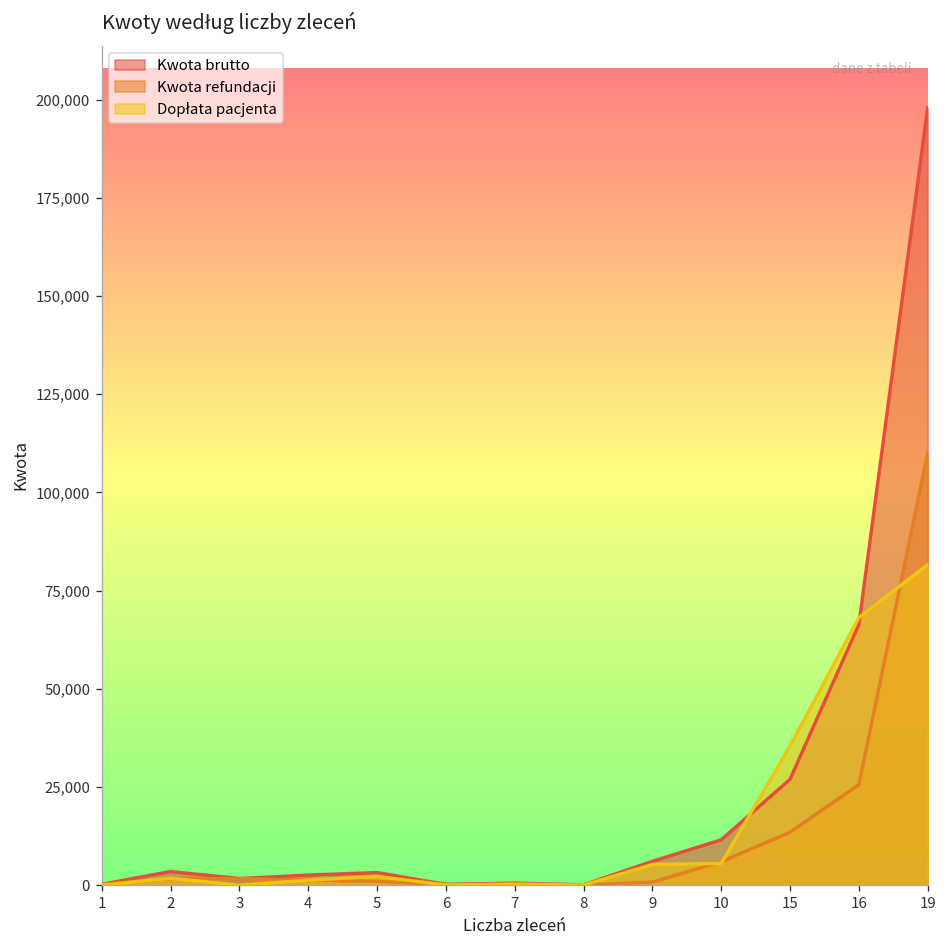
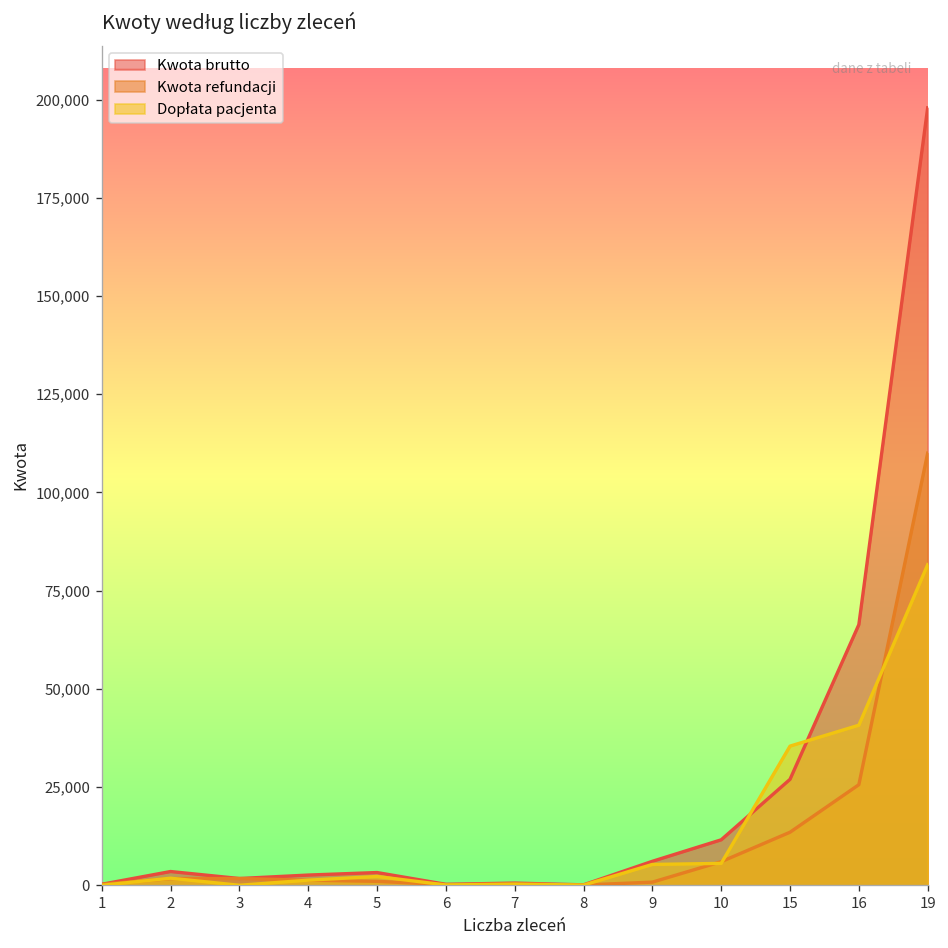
  {
    "Dopłata pacjenta": {
      "3": "0",
      "5": "2,000",
      "9": "5,000",
      "15": "35,000",
-     "16": "68,000",
+     "16": "41,000",
      "19": "82,000"
    }
  }
